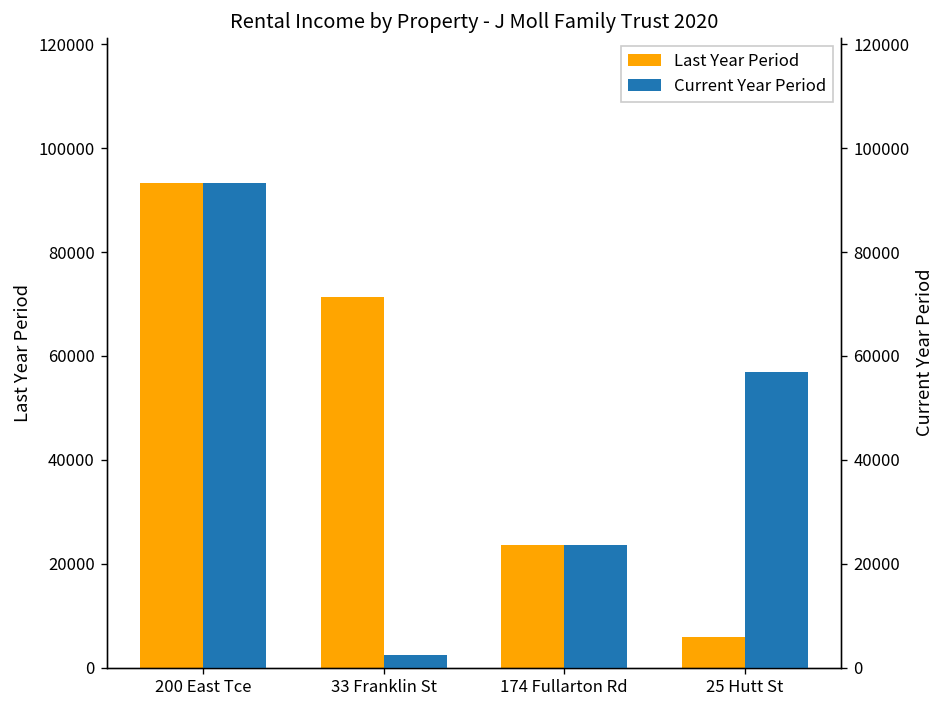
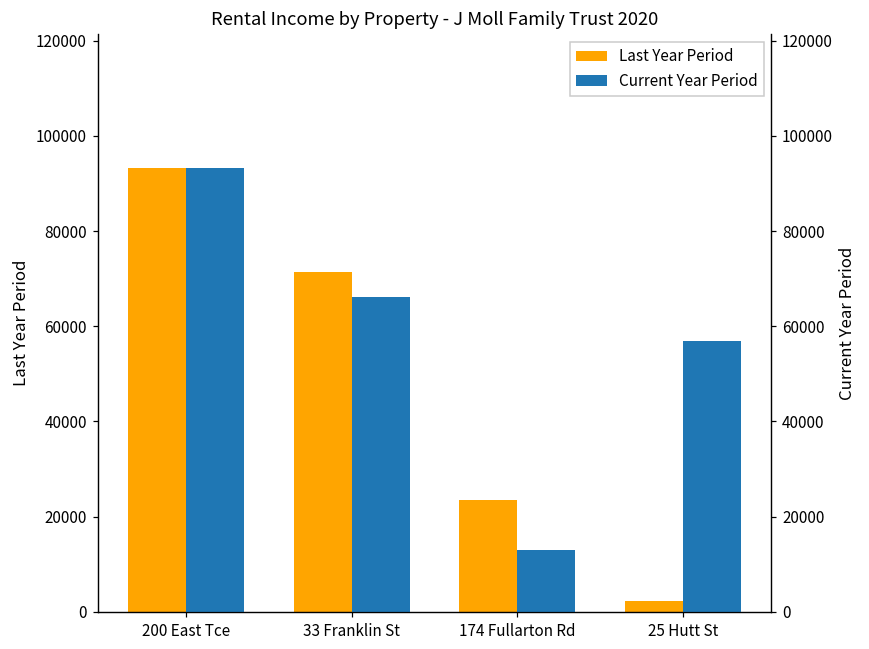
  {
    "Last Year Period": {
      "200 East Tce": 93000,
      "33 Franklin St": 71000,
      "174 Fullarton Rd": 24000,
-     "25 Hutt St": 6000
+     "25 Hutt St": 2000
    },
    "Current Year Period": {
      "200 East Tce": 93000,
-     "33 Franklin St": 2000,
-     "174 Fullarton Rd": 24000,
+     "33 Franklin St": 66000,
+     "174 Fullarton Rd": 13000,
      "25 Hutt St": 57000
    }
  }
